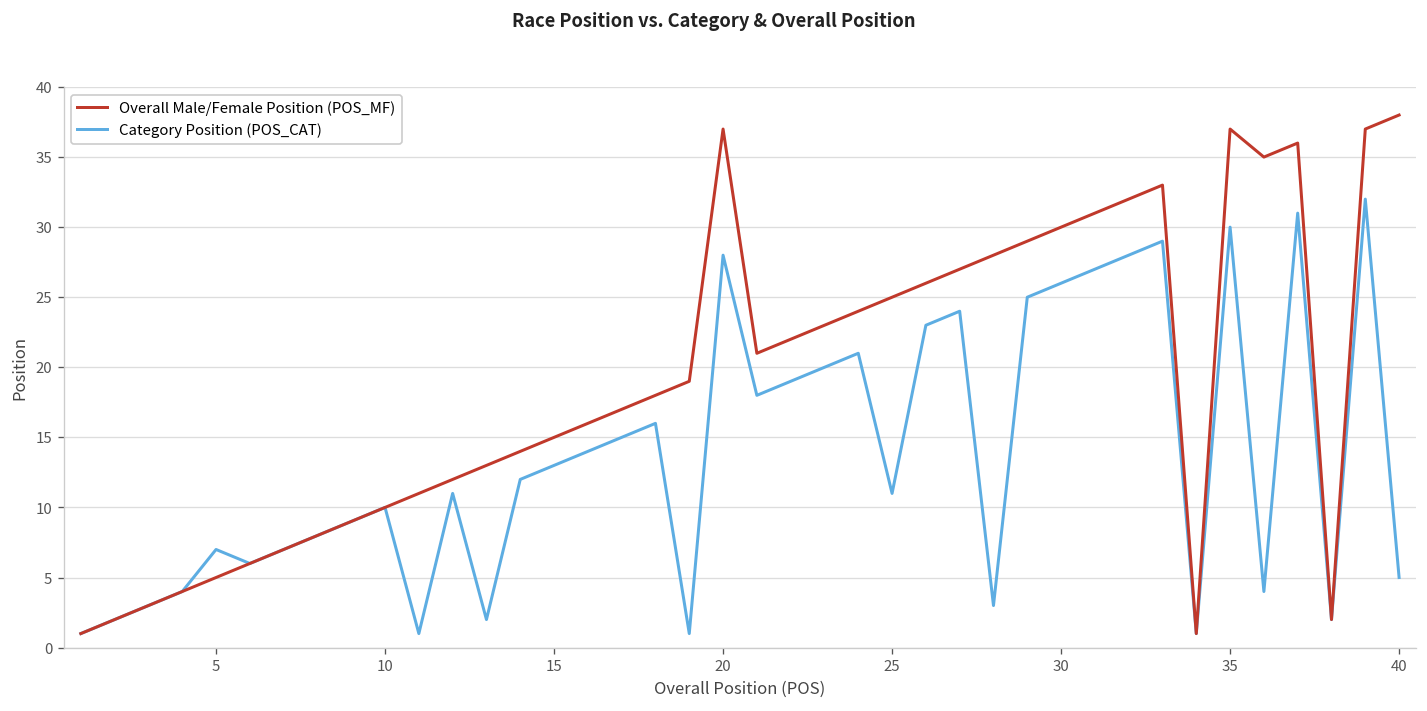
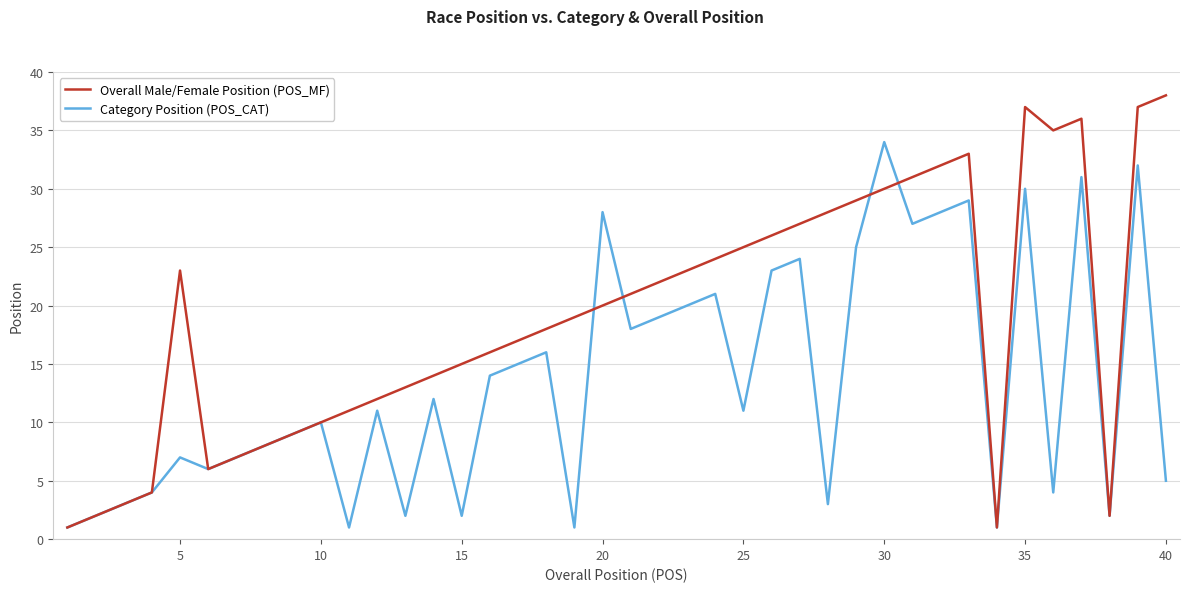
  {
    "Overall Male/Female Position (POS_MF)": {
-     "5": 5,
+     "5": 23,
      "15": 15,
-     "20": 37,
+     "20": 20,
      "25": 25,
      "30": 30,
      "35": 37,
      "40": 38
    },
    "Category Position (POS_CAT)": {
      "5": 7,
-     "15": 13,
+     "15": 2,
      "20": 28,
      "25": 11,
-     "30": 26,
+     "30": 34,
      "35": 30,
      "40": 5
    }
  }
